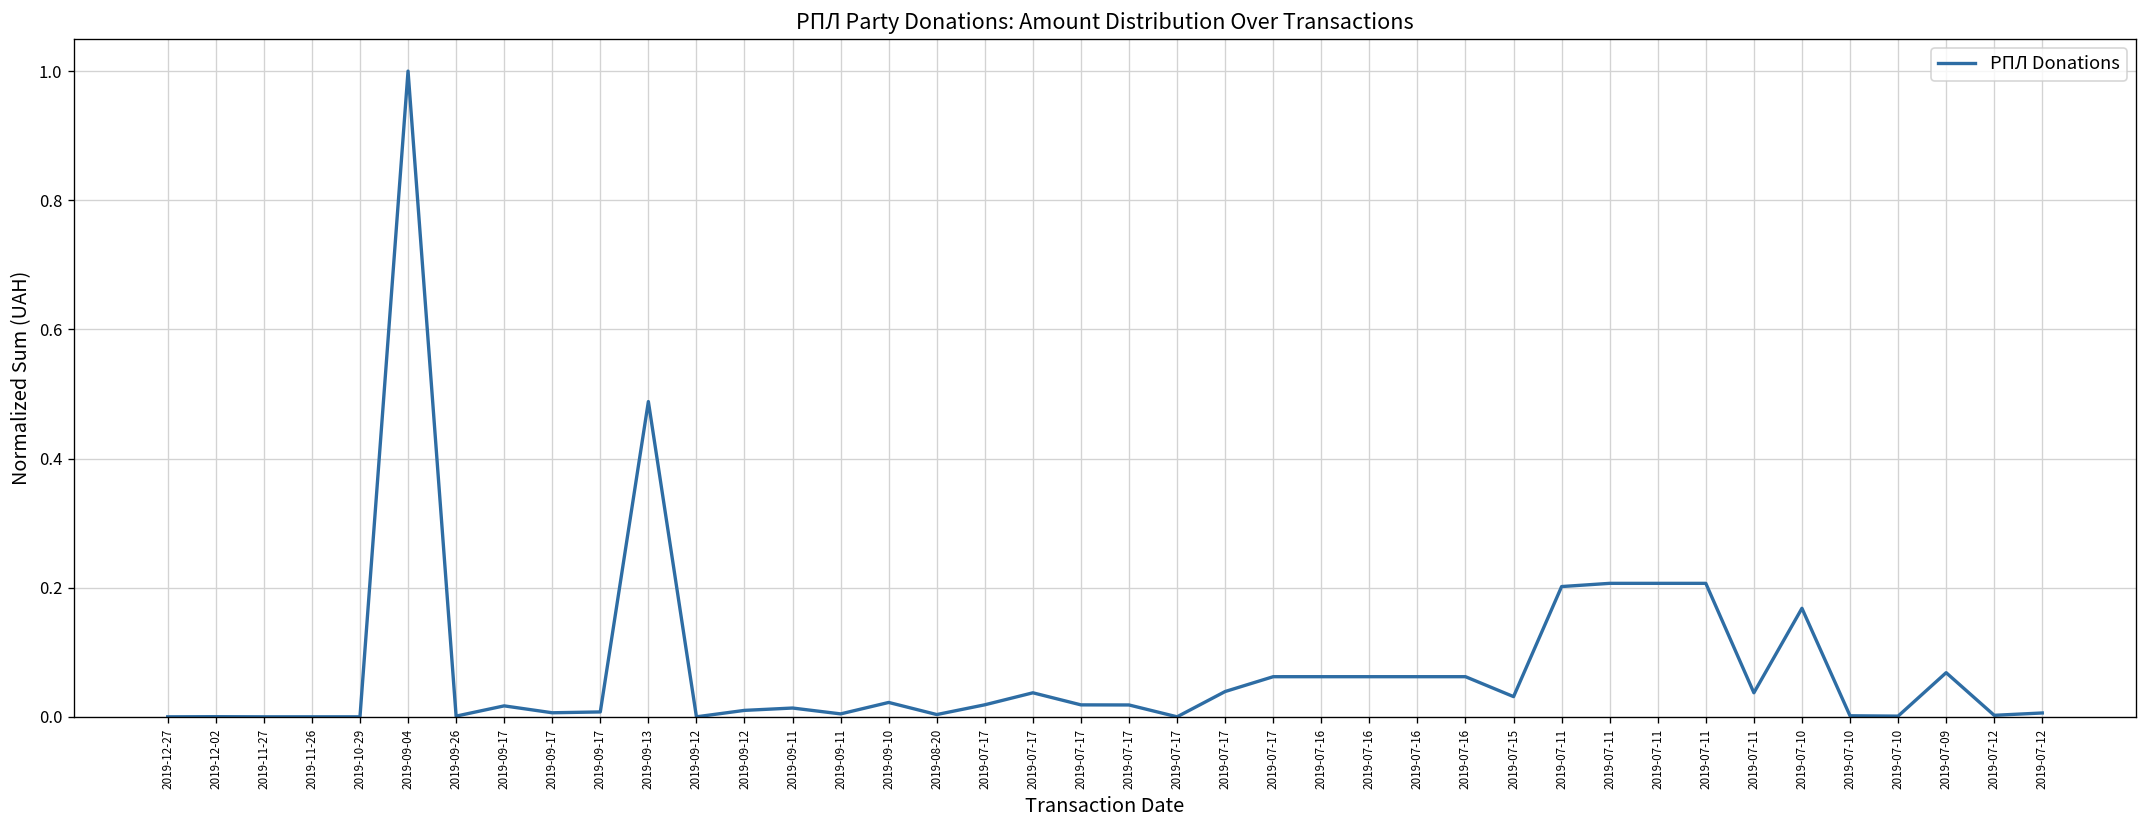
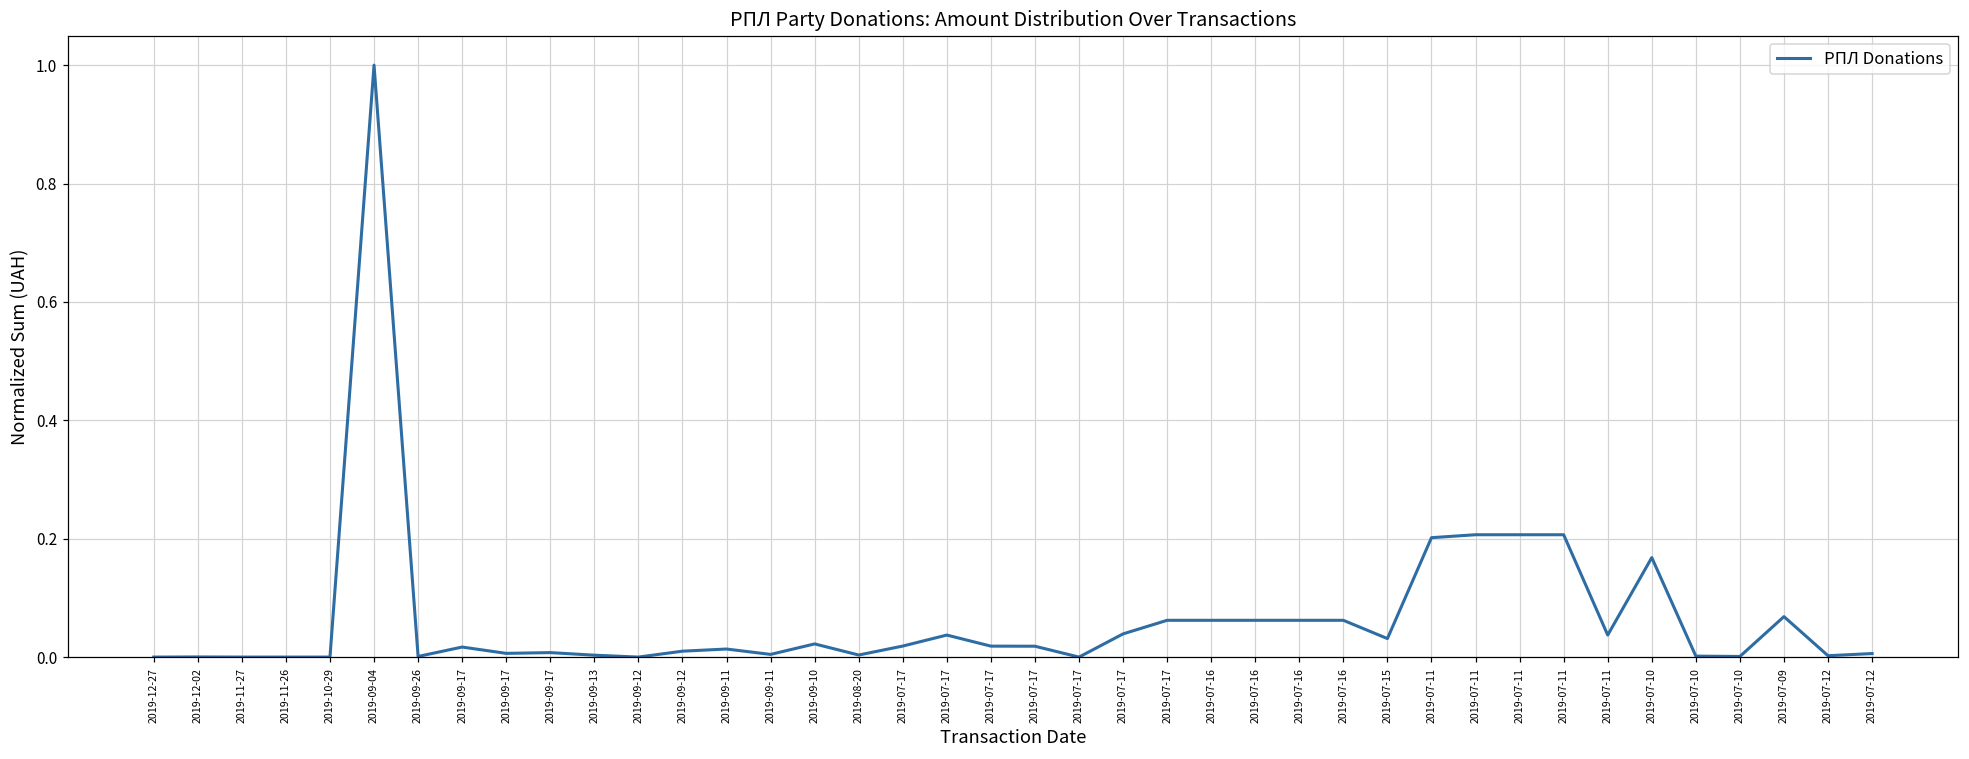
  {
    "2019-12-27": 0.00,
    "2019-12-02": 0.00,
    "2019-11-27": 0.00,
    "2019-11-26": 0.00,
    "2019-10-29": 0.00,
    "2019-09-04": 1.00,
    "2019-09-26": 0.00,
-   "2019-09-13": 0.49,
+   "2019-09-13": 0.00,
    "2019-09-10": 0.02,
    "2019-08-20": 0.00,
    "2019-07-15": 0.03,
    "2019-07-09": 0.07
  }
